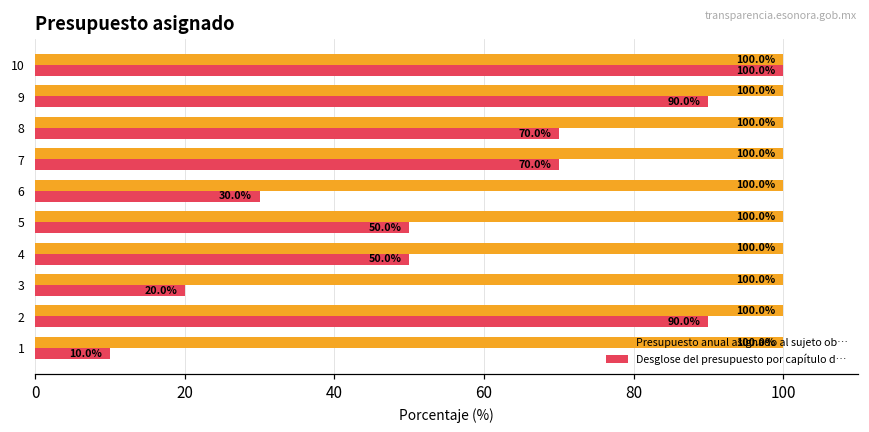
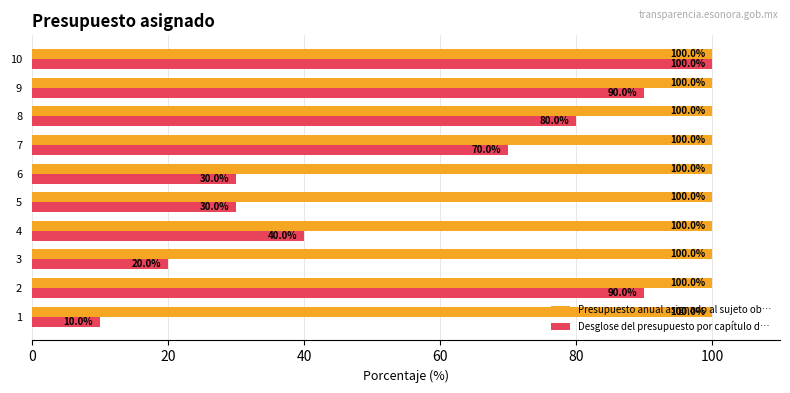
  {
    "Presupuesto anual asignado al sujeto ob…": {
      "10": "100.0%",
      "9": "100.0%",
      "8": "100.0%",
      "7": "100.0%",
      "6": "100.0%",
      "5": "100.0%",
      "4": "100.0%",
      "3": "100.0%",
      "2": "100.0%",
      "1": "100.0%"
    },
    "Desglose del presupuesto por capítulo d…": {
      "10": "100.0%",
      "9": "90.0%",
-     "8": "70.0%",
+     "8": "80.0%",
      "7": "70.0%",
      "6": "30.0%",
-     "5": "50.0%",
-     "4": "50.0%",
+     "5": "30.0%",
+     "4": "40.0%",
      "3": "20.0%",
      "2": "90.0%",
      "1": "10.0%"
    }
  }
